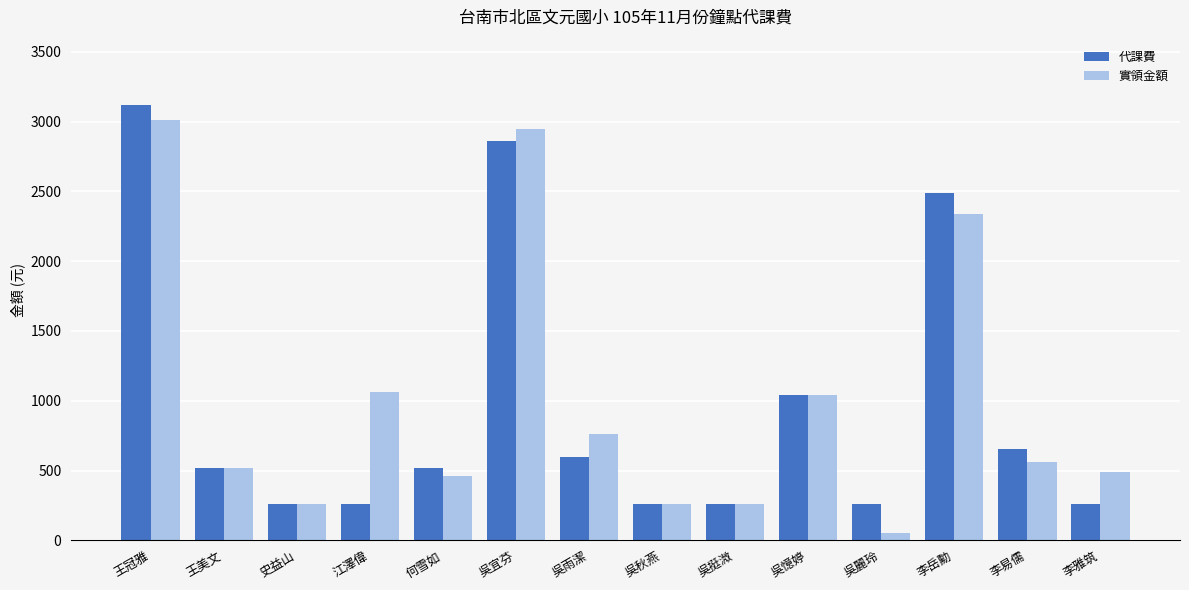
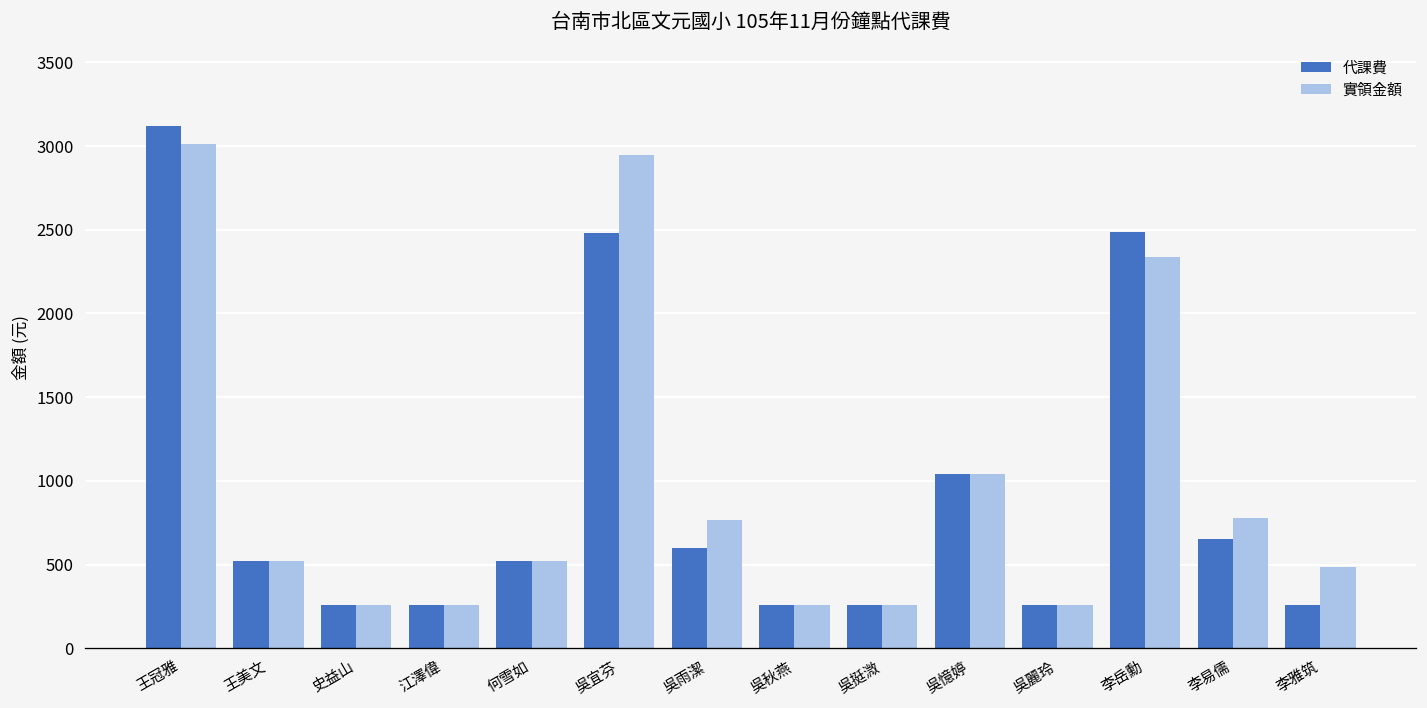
  {
    "代課費": {
      "王冠雅": 3120,
      "王美文": 520,
      "史益山": 260,
      "江澤偉": 260,
      "何雪如": 520,
-     "吳宜芬": 2860,
+     "吳宜芬": 2480,
      "吳雨潔": 600,
      "吳秋燕": 260,
      "吳挺溦": 260,
      "吳憶婷": 1040,
      "吳麗玲": 260,
      "李岳勳": 2490,
      "李易儒": 650,
      "李雅筑": 260
    },
    "實領金額": {
      "王冠雅": 3010,
      "王美文": 520,
      "史益山": 260,
-     "江澤偉": 1060,
-     "何雪如": 460,
+     "江澤偉": 260,
+     "何雪如": 520,
      "吳宜芬": 2950,
      "吳雨潔": 760,
      "吳秋燕": 260,
      "吳挺溦": 260,
      "吳憶婷": 1040,
-     "吳麗玲": 50,
+     "吳麗玲": 260,
      "李岳勳": 2340,
-     "李易儒": 560,
+     "李易儒": 780,
      "李雅筑": 490
    }
  }
